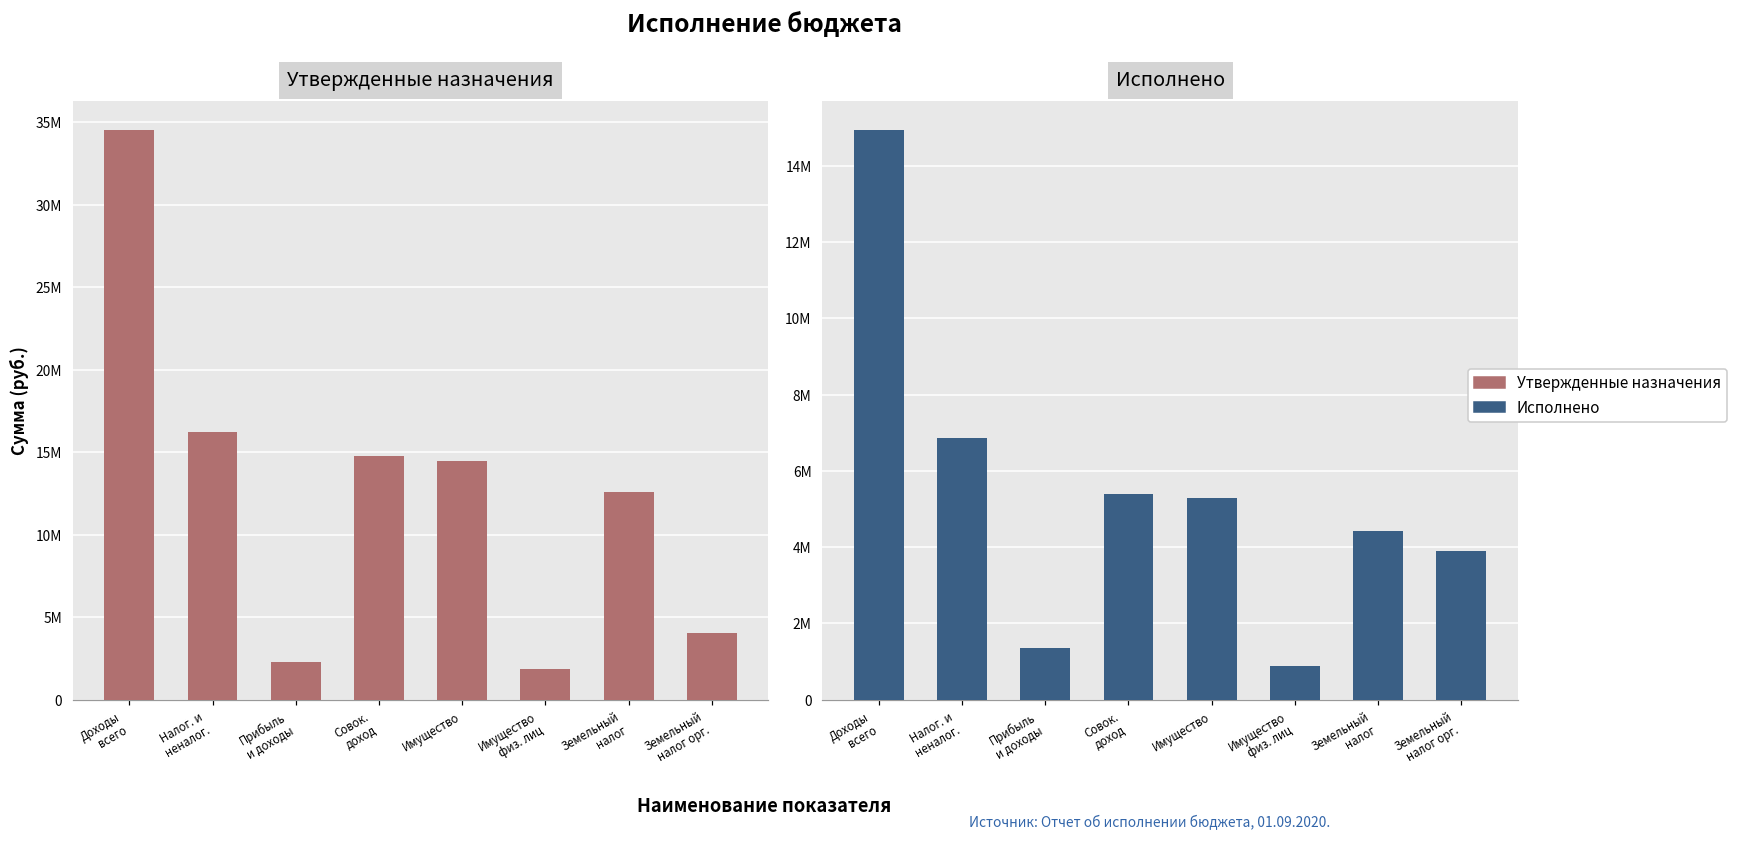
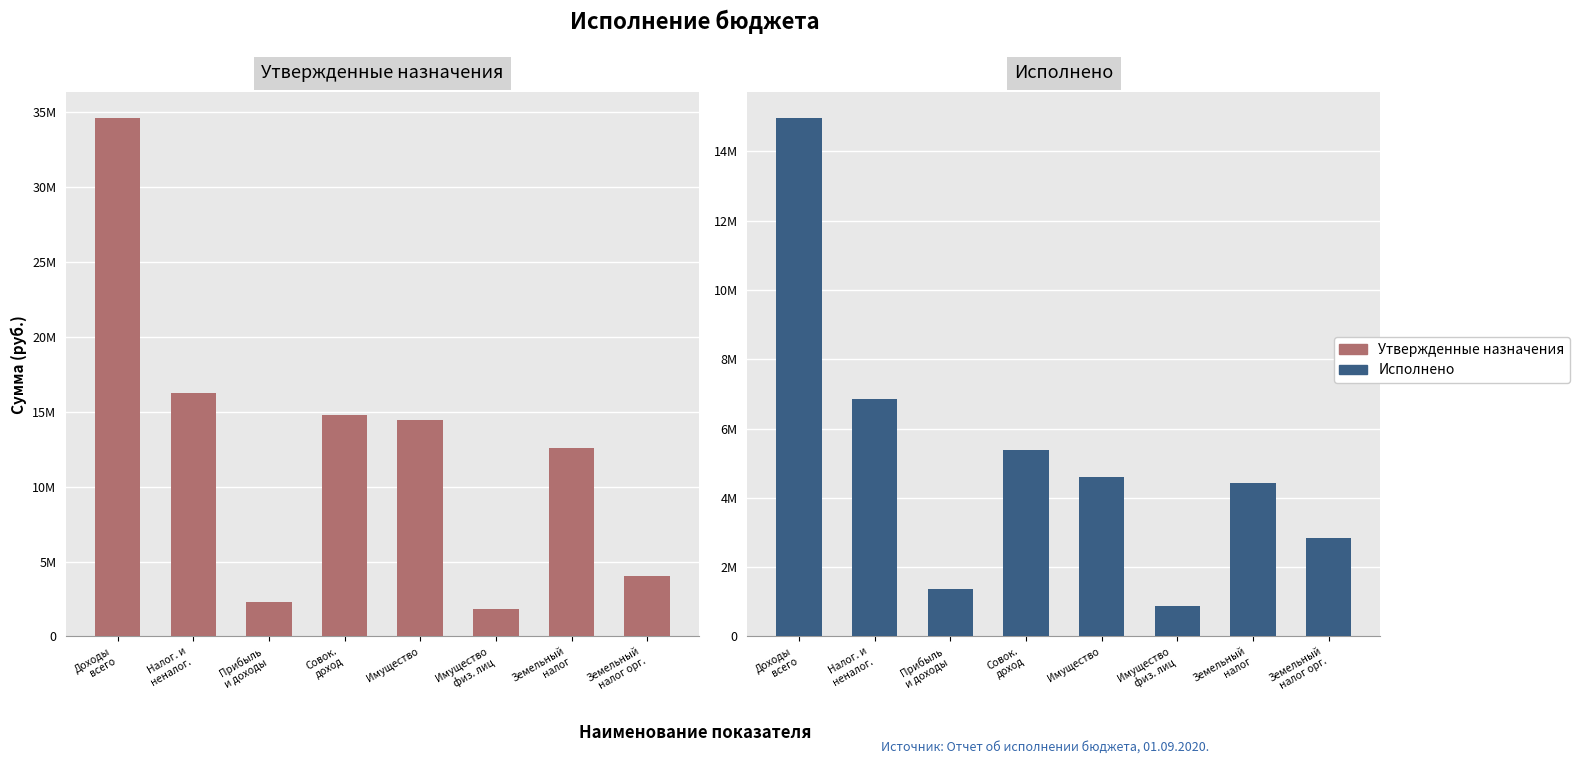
  {
    "Утвержденные назначения": {
      "Доходы всего": 34600000,
      "Налог. и неналог.": 16200000,
      "Прибыль и доходы": 2300000,
      "Совок. доход": 14800000,
      "Имущество": 14500000,
      "Имущество физ. лиц": 1900000,
      "Земельный налог": 12600000,
      "Земельный налог орг.": 4100000
    },
    "Исполнено": {
      "Доходы всего": 15000000,
      "Налог. и неналог.": 6900000,
      "Прибыль и доходы": 1400000,
      "Совок. доход": 5400000,
-     "Имущество": 5300000,
+     "Имущество": 4600000,
      "Имущество физ. лиц": 900000,
      "Земельный налог": 4400000,
-     "Земельный налог орг.": 3900000
+     "Земельный налог орг.": 2900000
    }
  }
